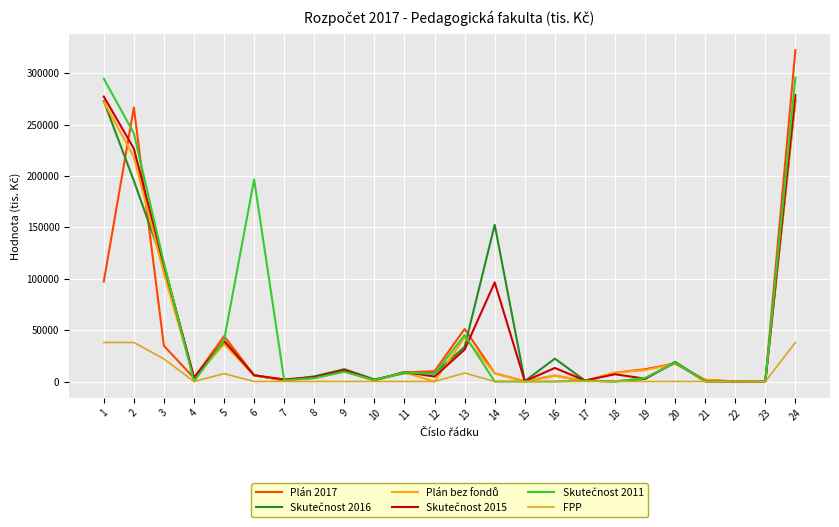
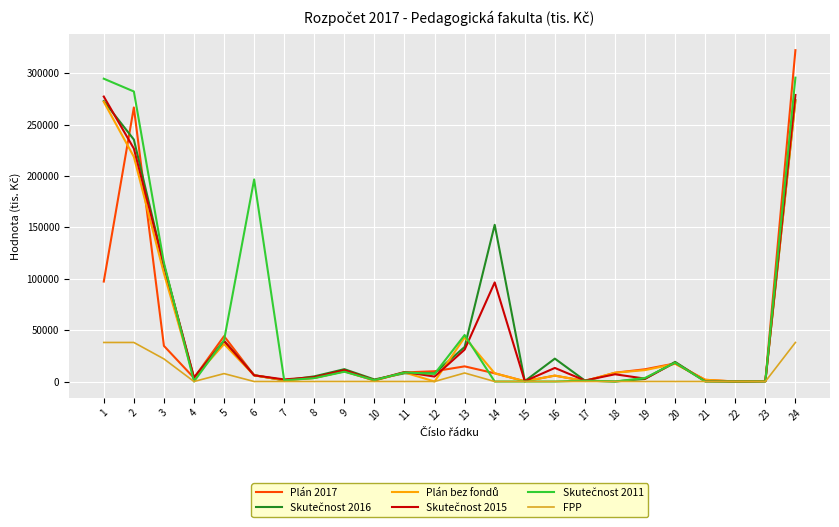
  {
    "Plán 2017": {
      "1": 97000,
      "2": 267000,
      "3": 35000,
      "5": 44000,
-     "13": 51000,
+     "13": 15000,
      "24": 322000
    },
    "Skutečnost 2016": {
-     "2": 195000,
+     "2": 235000,
      "13": 34000,
      "14": 153000,
      "16": 22000
    },
    "Skutečnost 2015": {
      "1": 277000,
      "2": 227000,
      "12": 5000,
      "13": 31000,
      "14": 96000,
      "16": 13000,
      "24": 279000
    },
    "Skutečnost 2011": {
      "1": 295000,
-     "2": 242000,
+     "2": 282000,
      "6": 197000,
      "24": 296000
    }
  }
